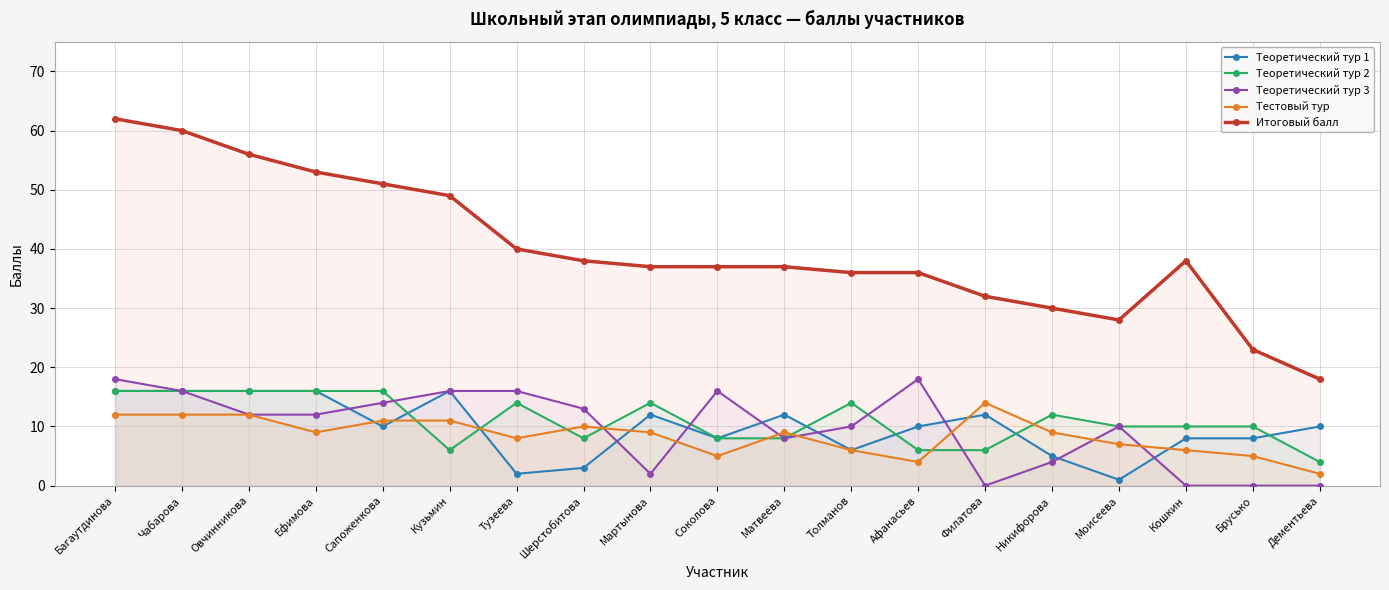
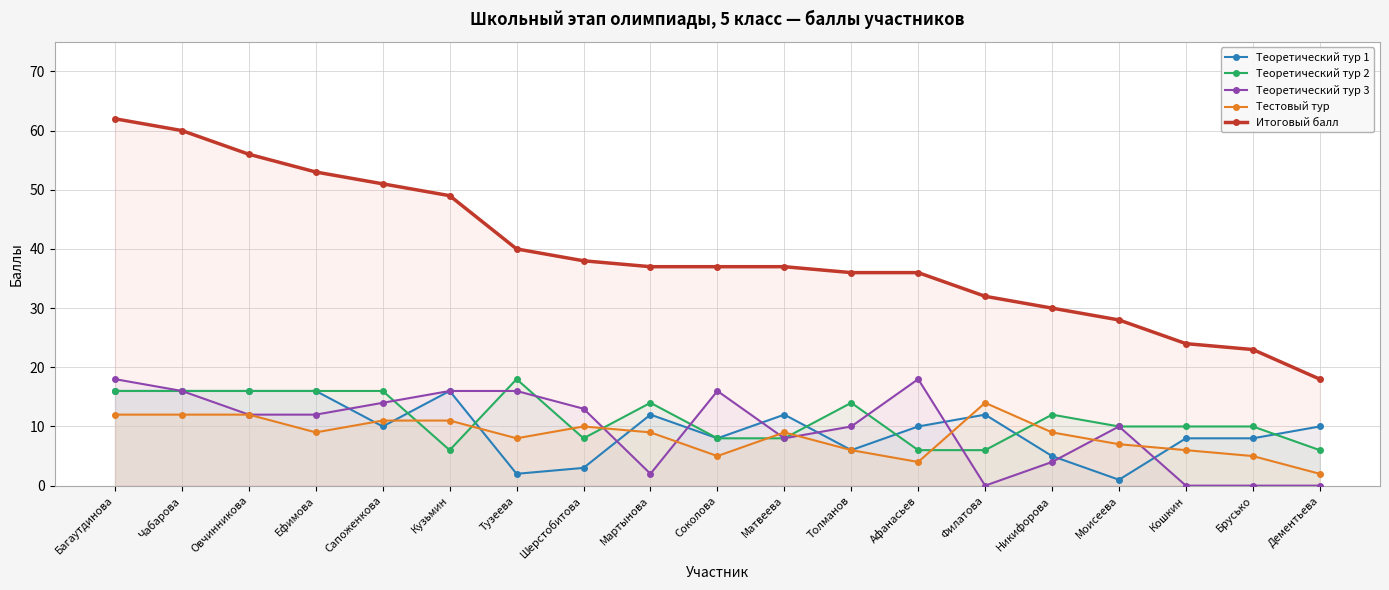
  {
    "Теоретический тур 1": {
      "Сапоженкова": 10,
      "Тузеева": 2,
      "Шерстобитова": 3,
      "Мартынова": 12,
      "Матвеева": 12,
      "Афанасьев": 10,
      "Филатова": 12,
      "Никифорова": 5,
      "Моисеева": 1,
      "Кошкин": 8,
      "Брусько": 8,
      "Дементьева": 10
    },
    "Теоретический тур 2": {
      "Сапоженкова": 16,
      "Кузьмин": 6,
-     "Тузеева": 14,
+     "Тузеева": 18,
      "Шерстобитова": 8,
      "Мартынова": 14,
      "Толманов": 14,
      "Афанасьев": 6,
      "Филатова": 6,
      "Никифорова": 12,
      "Кошкин": 10,
      "Брусько": 10,
-     "Дементьева": 4
+     "Дементьева": 6
    },
    "Теоретический тур 3": {
      "Багаутдинова": 18,
      "Ефимова": 12,
      "Сапоженкова": 14,
      "Тузеева": 16,
      "Шерстобитова": 13,
      "Мартынова": 2,
      "Соколова": 16,
      "Толманов": 10,
      "Афанасьев": 18,
      "Филатова": 0,
      "Никифорова": 4,
      "Кошкин": 0,
      "Брусько": 0,
      "Дементьева": 0
    },
    "Тестовый тур": {
      "Багаутдинова": 12,
      "Чабарова": 12,
      "Ефимова": 9,
      "Сапоженкова": 11,
      "Кузьмин": 11,
      "Тузеева": 8,
      "Шерстобитова": 10,
      "Мартынова": 9,
      "Соколова": 5,
      "Матвеева": 9,
      "Афанасьев": 4,
      "Филатова": 14,
      "Никифорова": 9,
      "Моисеева": 7,
      "Кошкин": 6,
      "Брусько": 5,
      "Дементьева": 2
    },
    "Итоговый балл": {
      "Багаутдинова": 62,
      "Чабарова": 60,
      "Овчинникова": 56,
      "Ефимова": 53,
      "Сапоженкова": 51,
      "Кузьмин": 49,
      "Тузеева": 40,
      "Шерстобитова": 38,
      "Мартынова": 37,
      "Соколова": 37,
      "Матвеева": 37,
      "Толманов": 36,
      "Афанасьев": 36,
      "Филатова": 32,
      "Никифорова": 30,
      "Моисеева": 28,
-     "Кошкин": 38,
+     "Кошкин": 24,
      "Брусько": 23,
      "Дементьева": 18
    }
  }
